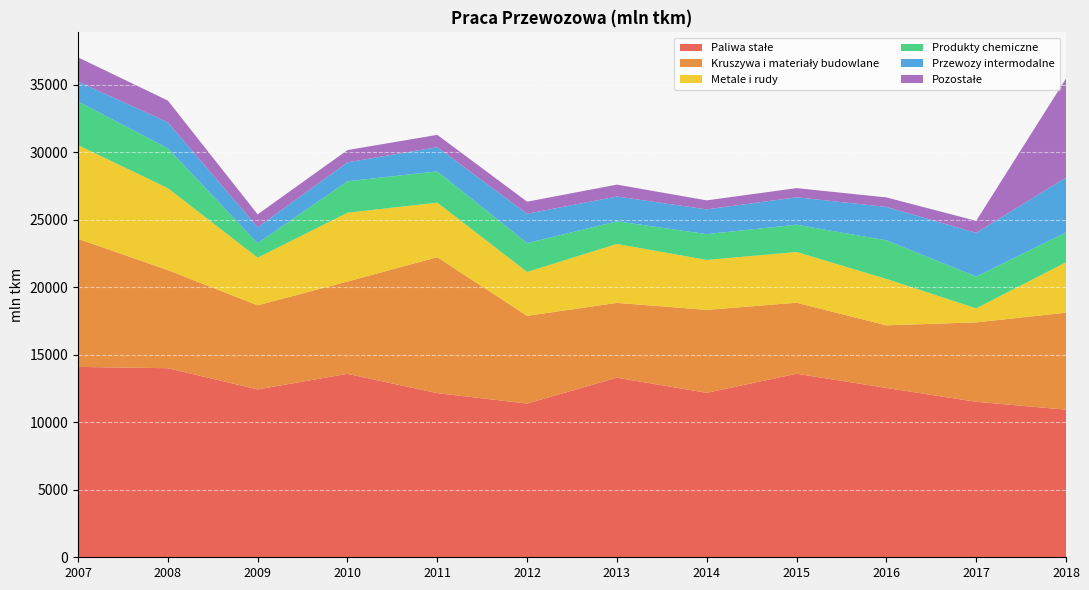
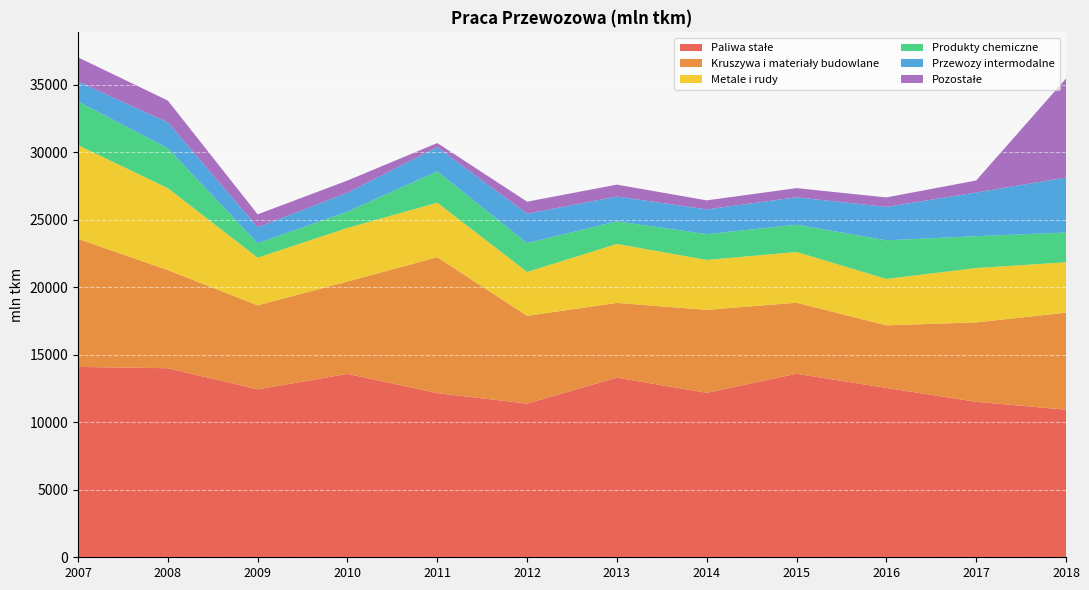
  {
    "Metale i rudy": {
      "2007": 6900,
      "2008": 6100,
      "2009": 3500,
-     "2010": 5100,
+     "2010": 4000,
      "2011": 4000,
      "2012": 3200,
      "2013": 4400,
      "2014": 3700,
      "2015": 3800,
      "2016": 3400,
-     "2017": 1000,
+     "2017": 4000,
      "2018": 3700
    },
    "Produkty chemiczne": {
      "2007": 3200,
      "2008": 3000,
      "2009": 1100,
-     "2010": 2300,
+     "2010": 1200,
      "2011": 2300,
      "2012": 2100,
      "2013": 1700,
      "2014": 1900,
      "2015": 2000,
      "2016": 2900,
      "2017": 2400,
      "2018": 2200
    },
    "Przewozy intermodalne": {
      "2007": 1500,
      "2008": 1900,
      "2009": 1200,
      "2010": 1400,
      "2011": 1800,
      "2012": 2200,
      "2013": 1800,
      "2014": 1800,
      "2015": 2000,
      "2016": 2500,
      "2017": 3200,
      "2018": 4100
    },
    "Pozostałe": {
      "2007": 1800,
      "2008": 1600,
      "2009": 1000,
      "2010": 900,
-     "2011": 900,
+     "2011": 300,
      "2012": 900,
      "2013": 900,
      "2014": 700,
      "2015": 700,
      "2016": 700,
      "2017": 900,
      "2018": 7300
    }
  }
